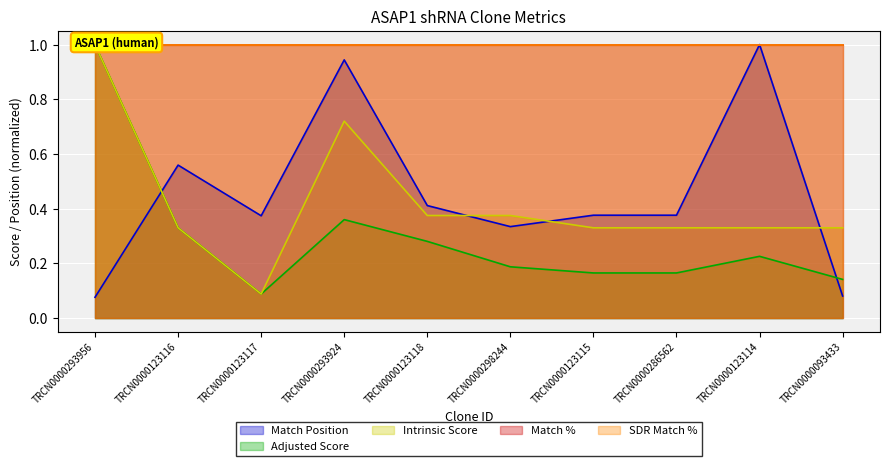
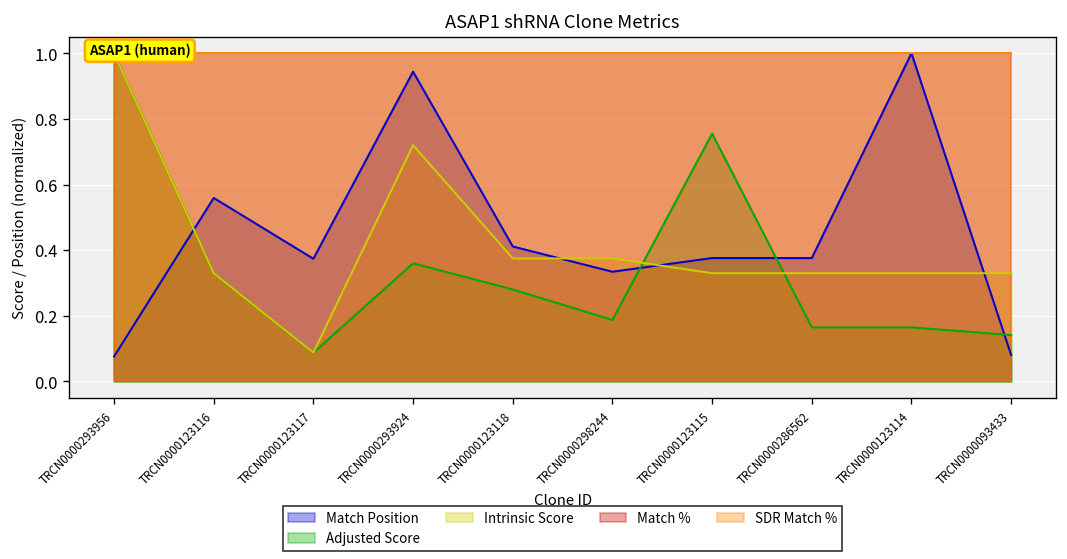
  {
    "Match Position": {
      "TRCN0000293956": 0.08,
      "TRCN0000123116": 0.56,
      "TRCN0000123117": 0.37,
      "TRCN0000293924": 0.94,
      "TRCN0000123118": 0.41,
      "TRCN0000298244": 0.33,
      "TRCN0000123115": 0.38,
      "TRCN0000286562": 0.38,
      "TRCN0000093433": 0.08
    },
    "Adjusted Score": {
      "TRCN0000293924": 0.36,
      "TRCN0000123118": 0.28,
      "TRCN0000298244": 0.19,
-     "TRCN0000123115": 0.16,
+     "TRCN0000123115": 0.76,
      "TRCN0000286562": 0.16,
-     "TRCN0000123114": 0.23,
+     "TRCN0000123114": 0.16,
      "TRCN0000093433": 0.14
    }
  }
